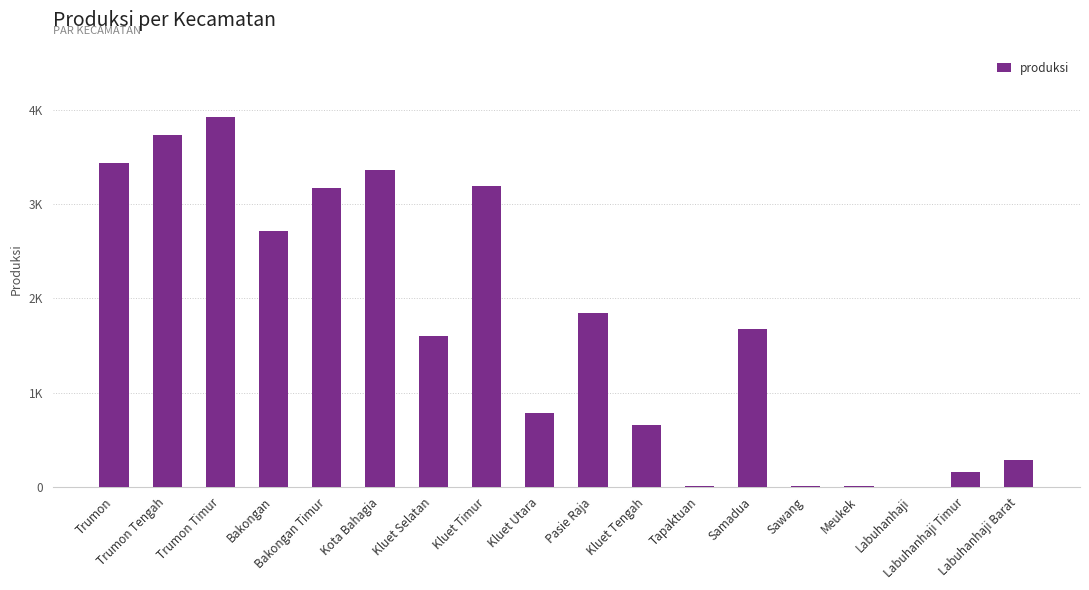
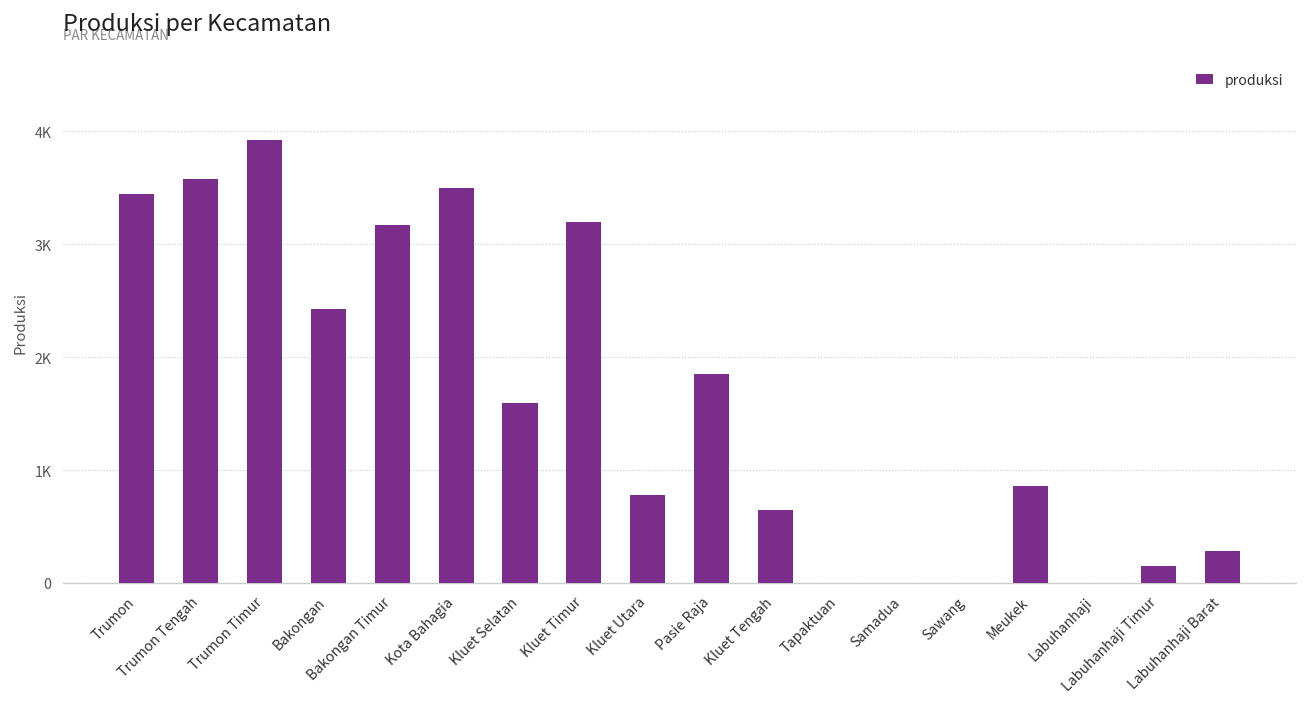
  {
    "Trumon": 3400,
-   "Trumon Tengah": 3700,
+   "Trumon Tengah": 3600,
    "Trumon Timur": 3900,
-   "Bakongan": 2700,
+   "Bakongan": 2400,
    "Bakongan Timur": 3200,
-   "Kota Bahagia": 3400,
+   "Kota Bahagia": 3500,
    "Kluet Selatan": 1600,
    "Kluet Timur": 3200,
    "Kluet Utara": 800,
    "Pasie Raja": 1800,
    "Kluet Tengah": 700,
-   "Samadua": 1700,
-   "Meukek": 0,
+   "Samadua": 0,
+   "Meukek": 900,
    "Labuhanhaji": 0,
    "Labuhanhaji Timur": 200,
    "Labuhanhaji Barat": 300
  }
